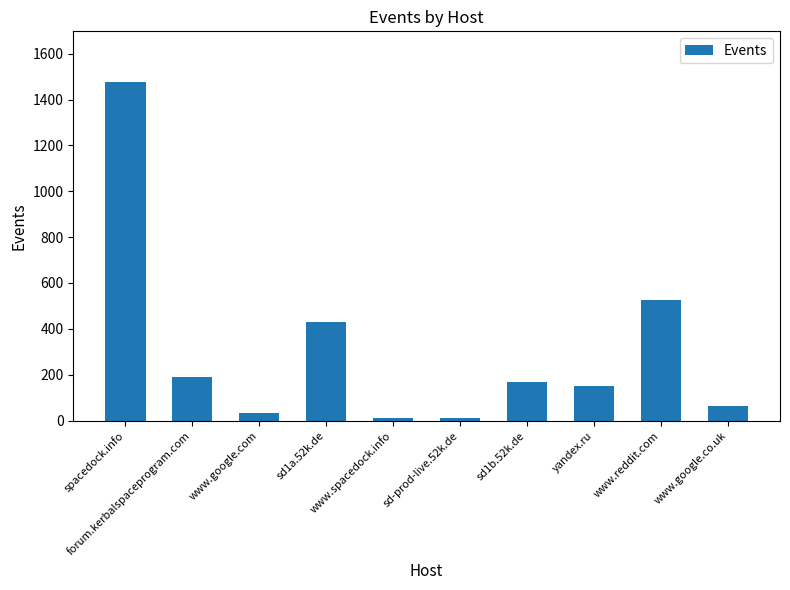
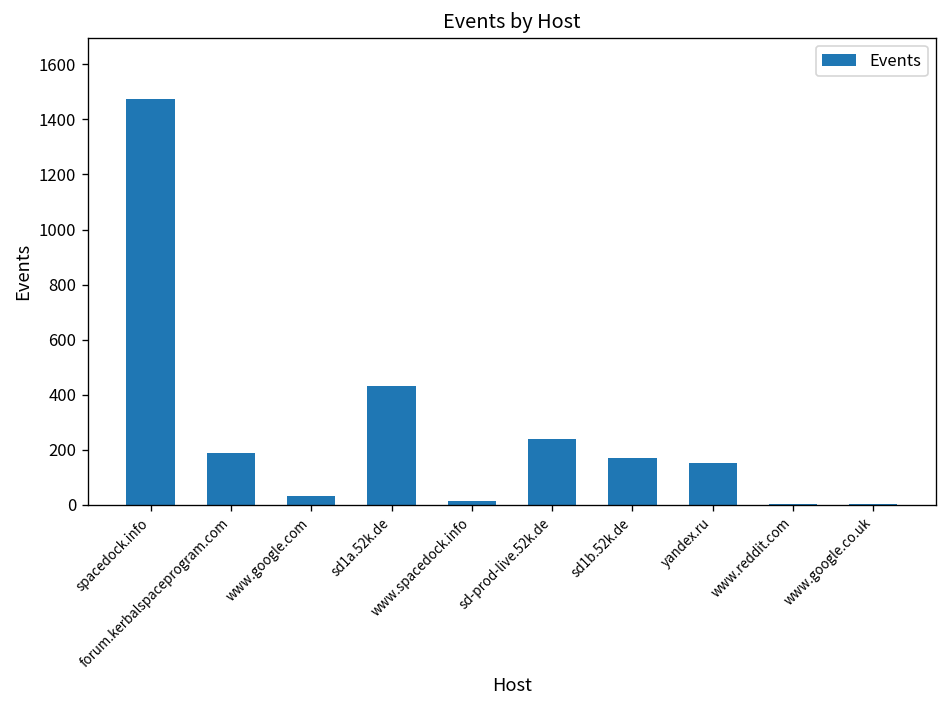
  {
    "spacedock.info": 1480,
    "forum.kerbalspaceprogram.com": 190,
    "www.google.com": 30,
    "sd1a.52k.de": 430,
    "www.spacedock.info": 10,
-   "sd-prod-live.52k.de": 10,
+   "sd-prod-live.52k.de": 240,
    "sd1b.52k.de": 170,
    "yandex.ru": 150,
-   "www.reddit.com": 530,
-   "www.google.co.uk": 60
+   "www.reddit.com": 0,
+   "www.google.co.uk": 0
  }
